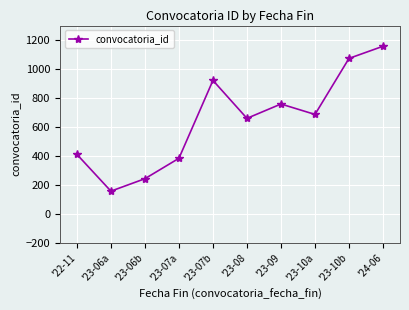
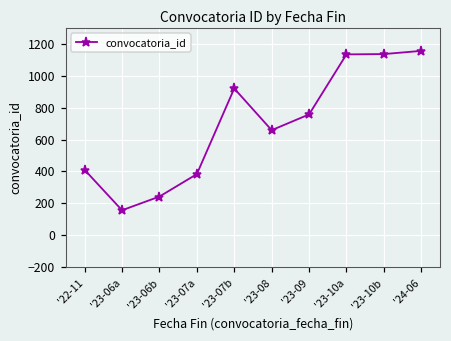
  {
    "'22-11": 410,
    "'23-06a": 160,
    "'23-06b": 240,
    "'23-07a": 380,
    "'23-07b": 920,
    "'23-08": 660,
    "'23-09": 760,
-   "'23-10a": 690,
-   "'23-10b": 1070,
+   "'23-10a": 1140,
+   "'23-10b": 1140,
    "'24-06": 1160
  }
